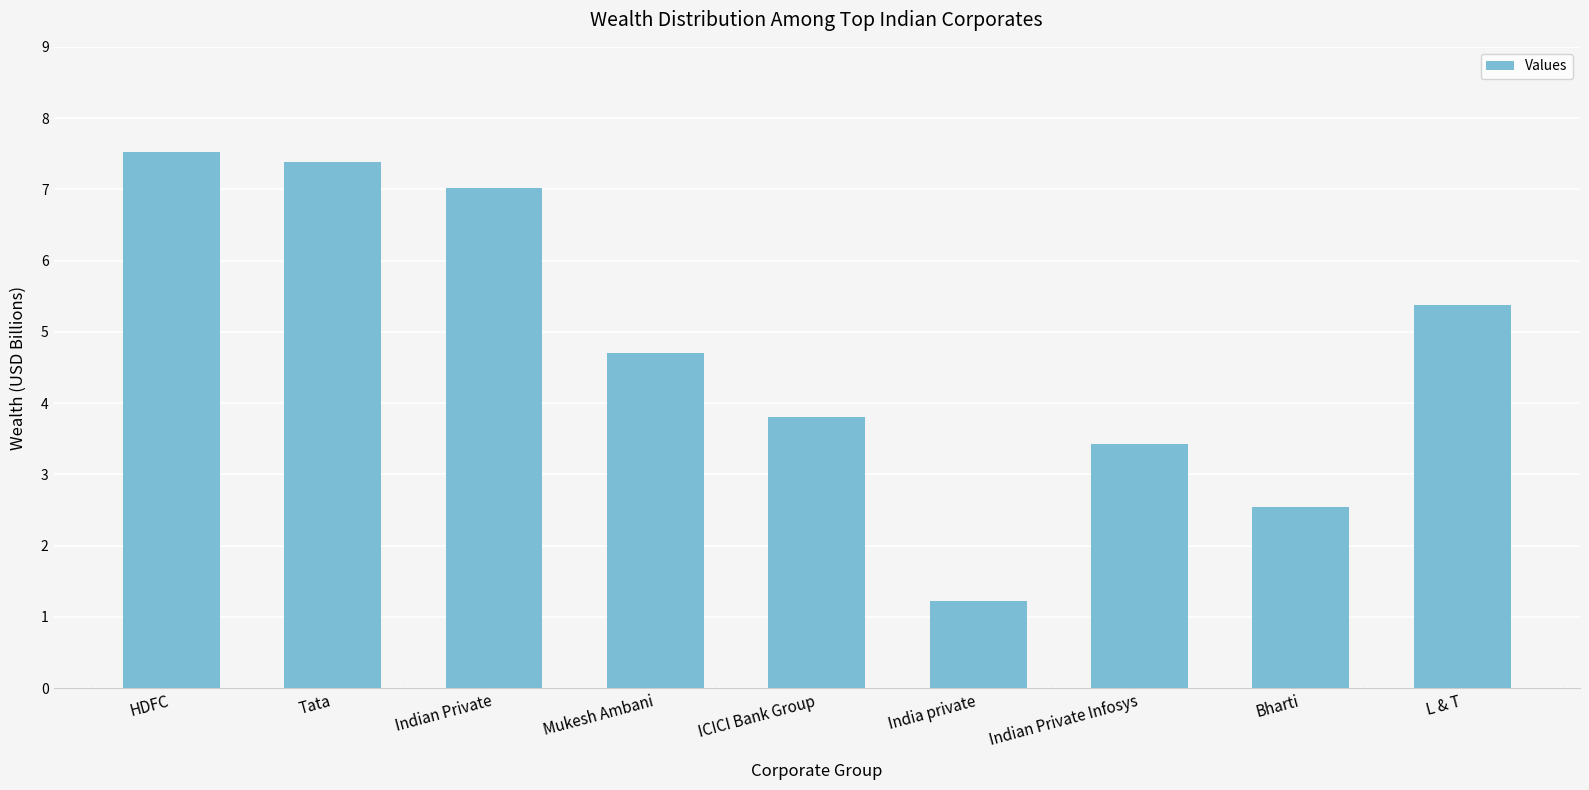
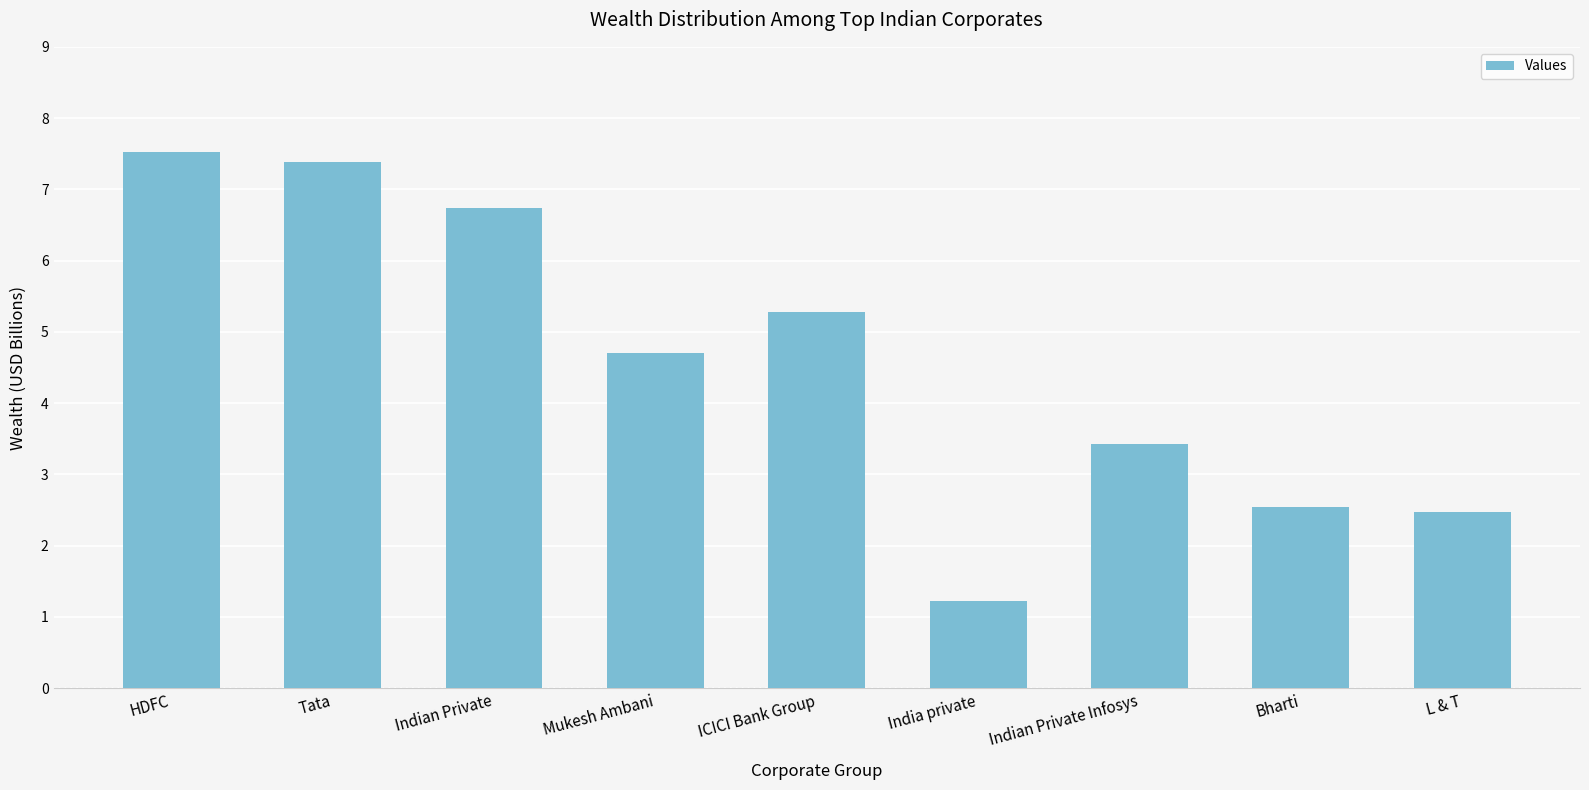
  {
    "HDFC": 7.5,
    "Tata": 7.4,
-   "Indian Private": 7.0,
+   "Indian Private": 6.7,
    "Mukesh Ambani": 4.7,
-   "ICICI Bank Group": 3.8,
+   "ICICI Bank Group": 5.3,
    "India private": 1.2,
    "Indian Private Infosys": 3.4,
    "Bharti": 2.5,
-   "L & T": 5.4
+   "L & T": 2.5
  }
